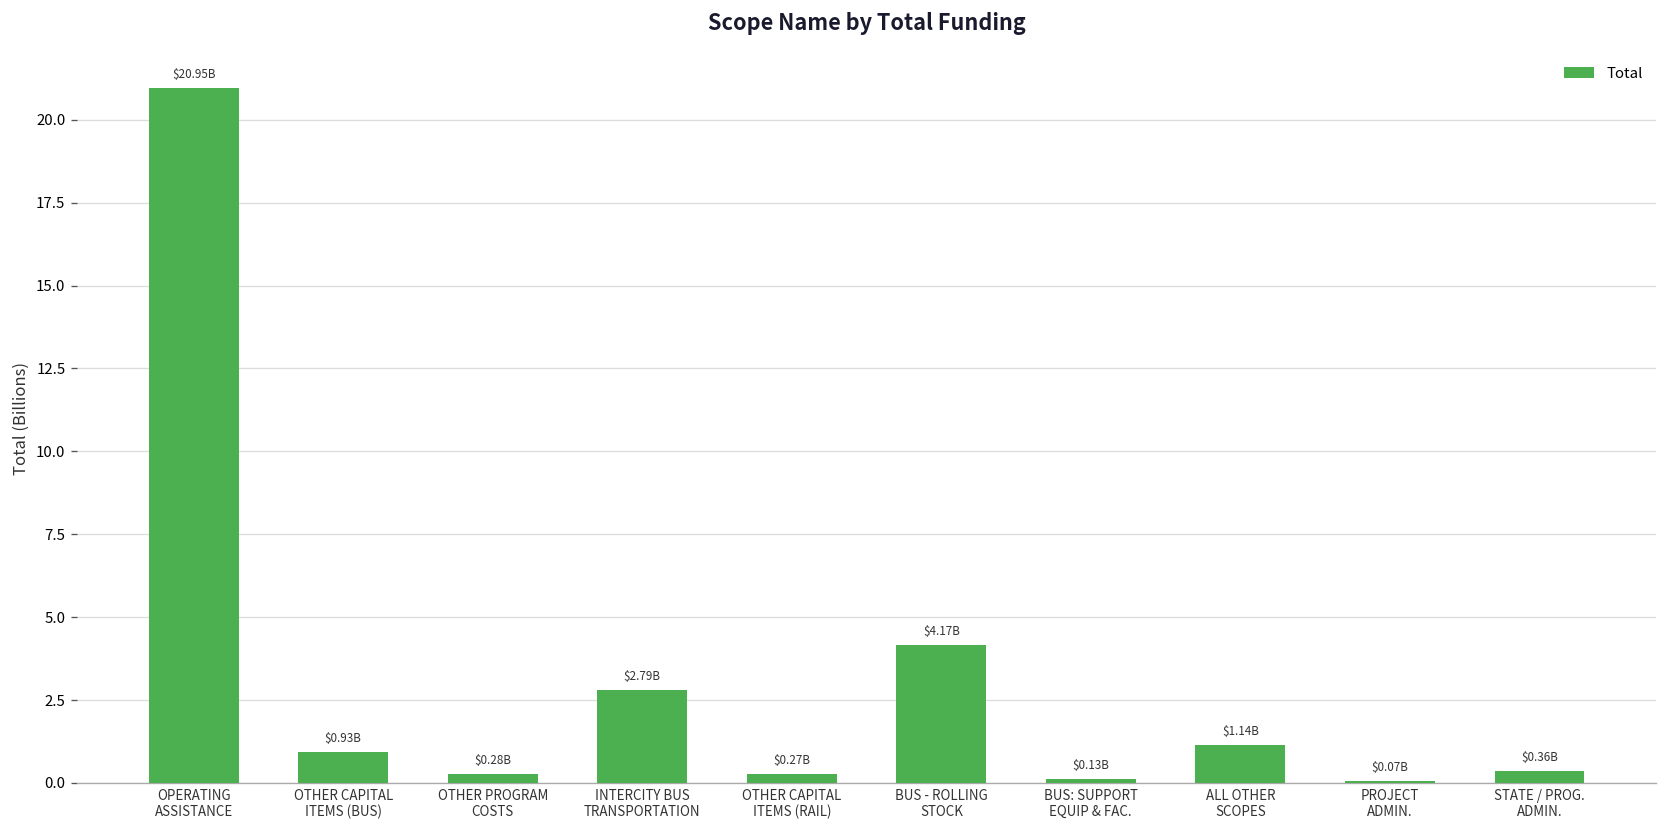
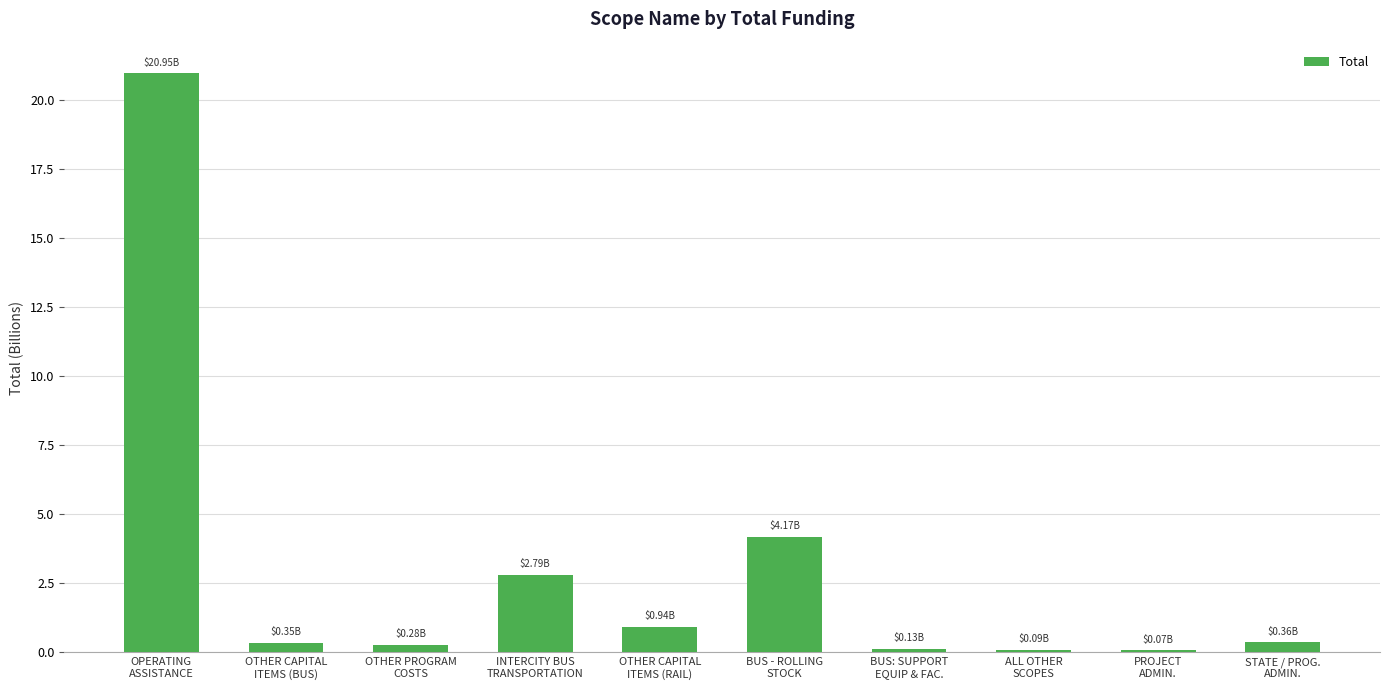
  {
    "OPERATING ASSISTANCE": "$20.95B",
-   "OTHER CAPITAL ITEMS (BUS)": "$0.93B",
+   "OTHER CAPITAL ITEMS (BUS)": "$0.35B",
    "OTHER PROGRAM COSTS": "$0.28B",
    "INTERCITY BUS TRANSPORTATION": "$2.79B",
-   "OTHER CAPITAL ITEMS (RAIL)": "$0.27B",
+   "OTHER CAPITAL ITEMS (RAIL)": "$0.94B",
    "BUS - ROLLING STOCK": "$4.17B",
    "BUS: SUPPORT EQUIP & FAC.": "$0.13B",
-   "ALL OTHER SCOPES": "$1.14B",
+   "ALL OTHER SCOPES": "$0.09B",
    "PROJECT ADMIN.": "$0.07B",
    "STATE / PROG. ADMIN.": "$0.36B"
  }
